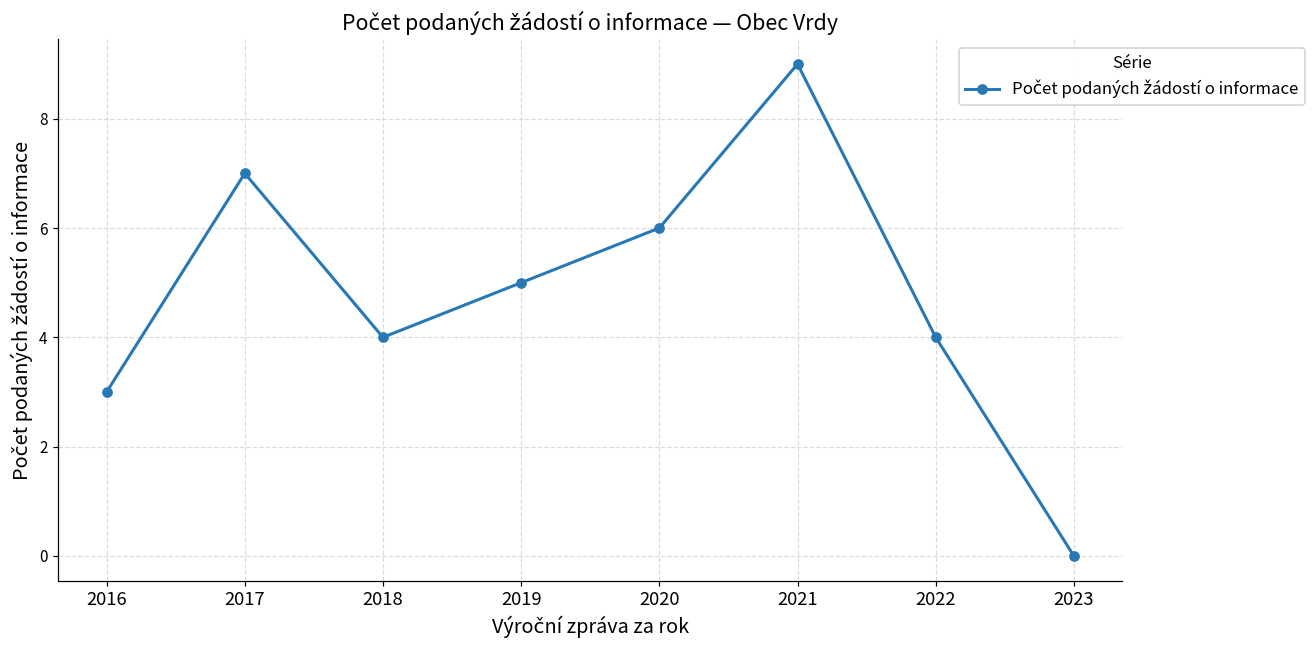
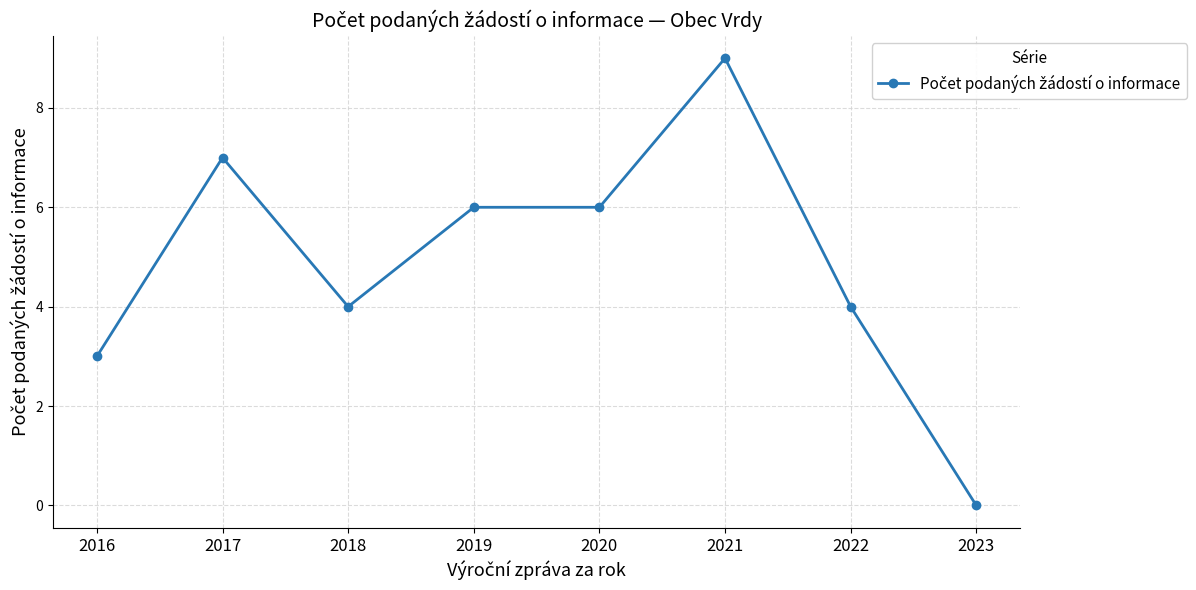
  {
    "2016": 3,
    "2017": 7,
    "2018": 4,
-   "2019": 5,
+   "2019": 6,
    "2020": 6,
    "2021": 9,
    "2022": 4,
    "2023": 0
  }
